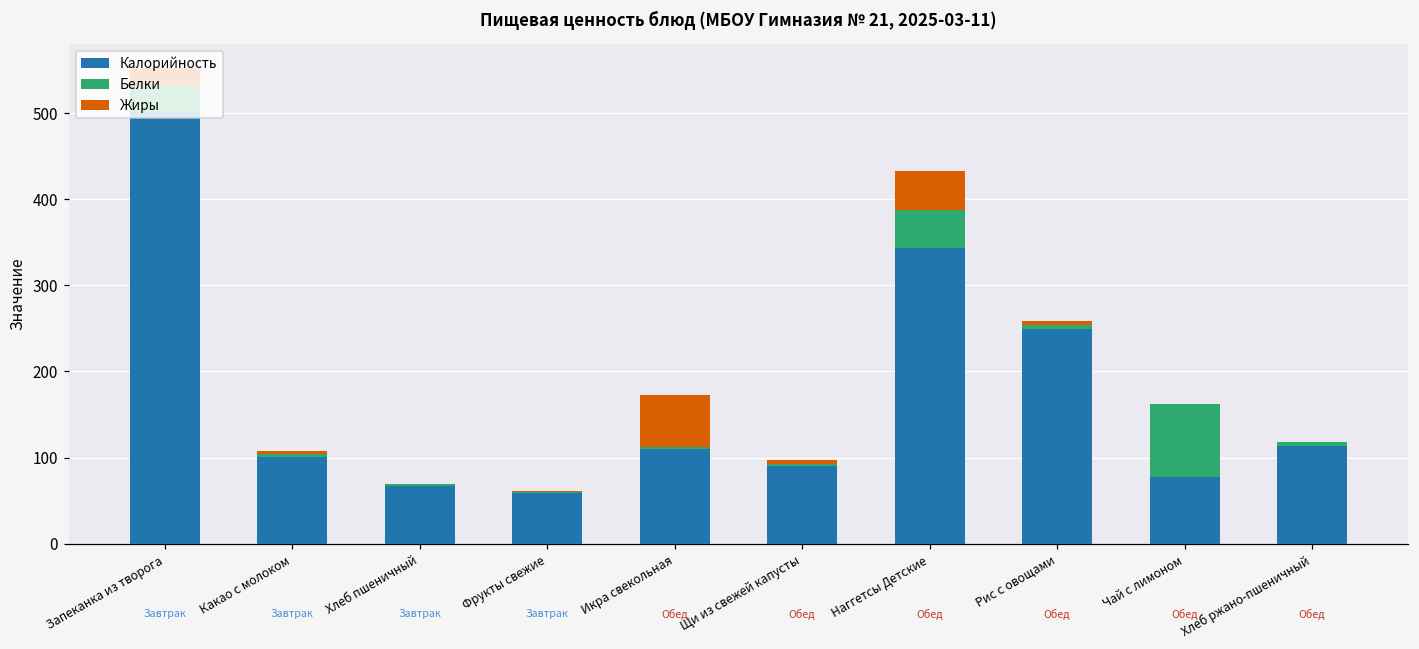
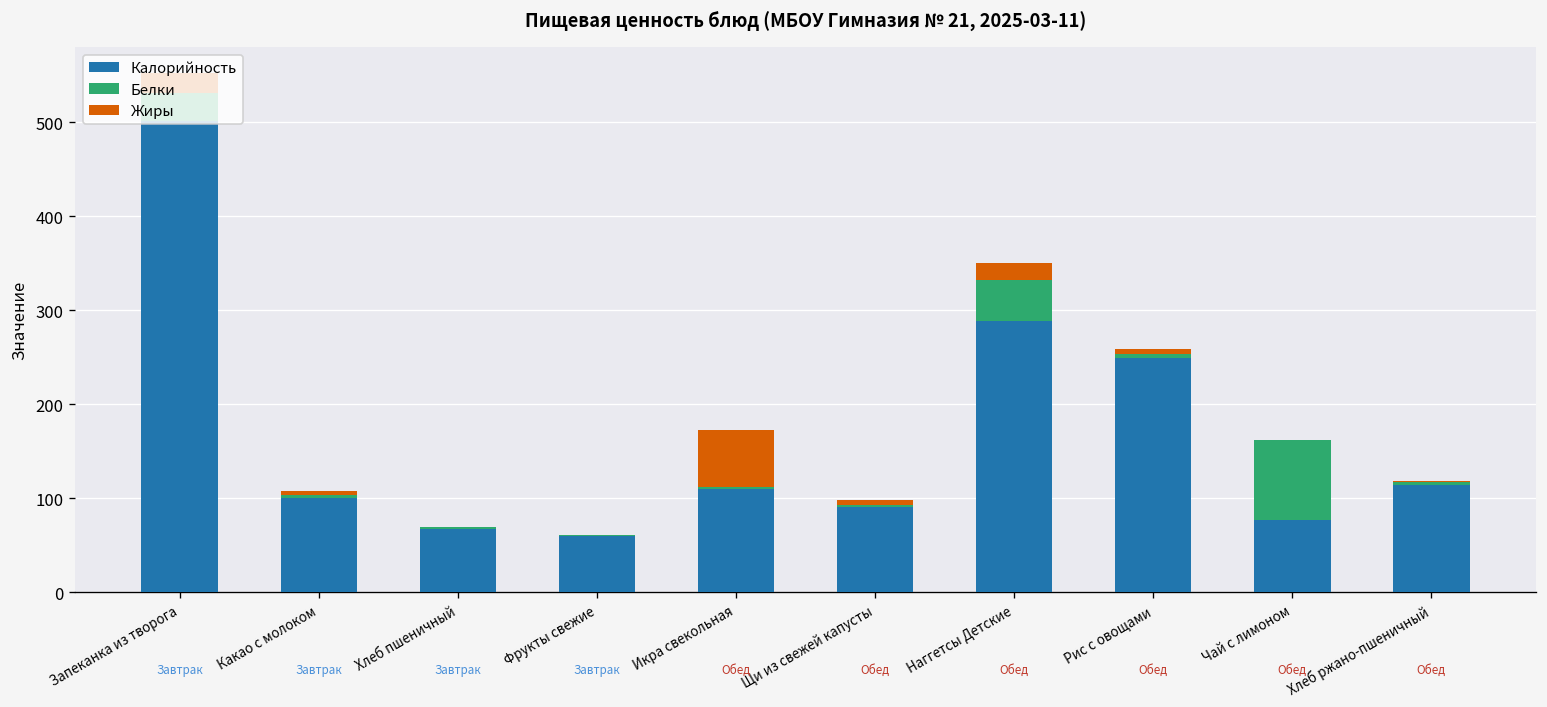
  {
    "Калорийность": {
      "Какао с молоком": 100,
      "Хлеб пшеничный": 70,
      "Фрукты свежие": 60,
      "Икра свекольная": 110,
      "Щи из свежей капусты": 90,
-     "Наггетсы Детские": 340,
+     "Наггетсы Детские": 290,
      "Рис с овощами": 250,
      "Чай с лимоном": 80,
      "Хлеб ржано-пшеничный": 110
    },
    "Белки": {
      "Какао с молоком": 0,
      "Наггетсы Детские": 40,
      "Рис с овощами": 0,
      "Чай с лимоном": 80,
      "Хлеб ржано-пшеничный": 0
    },
    "Жиры": {
      "Какао с молоком": 0,
      "Икра свекольная": 60,
      "Щи из свежей капусты": 10,
-     "Наггетсы Детские": 40,
+     "Наггетсы Детские": 20,
      "Рис с овощами": 0
    }
  }
